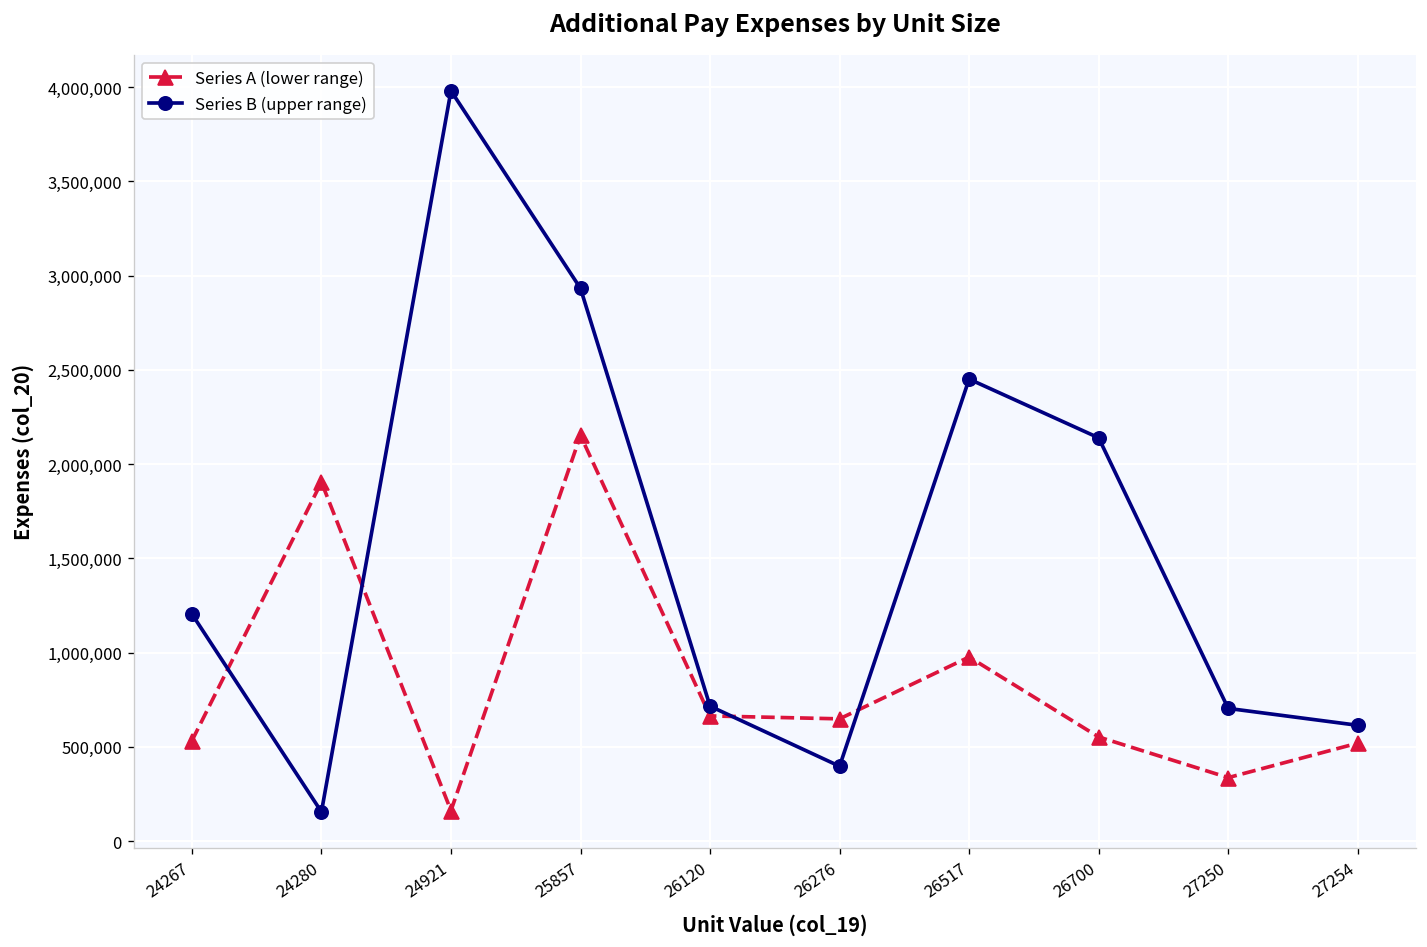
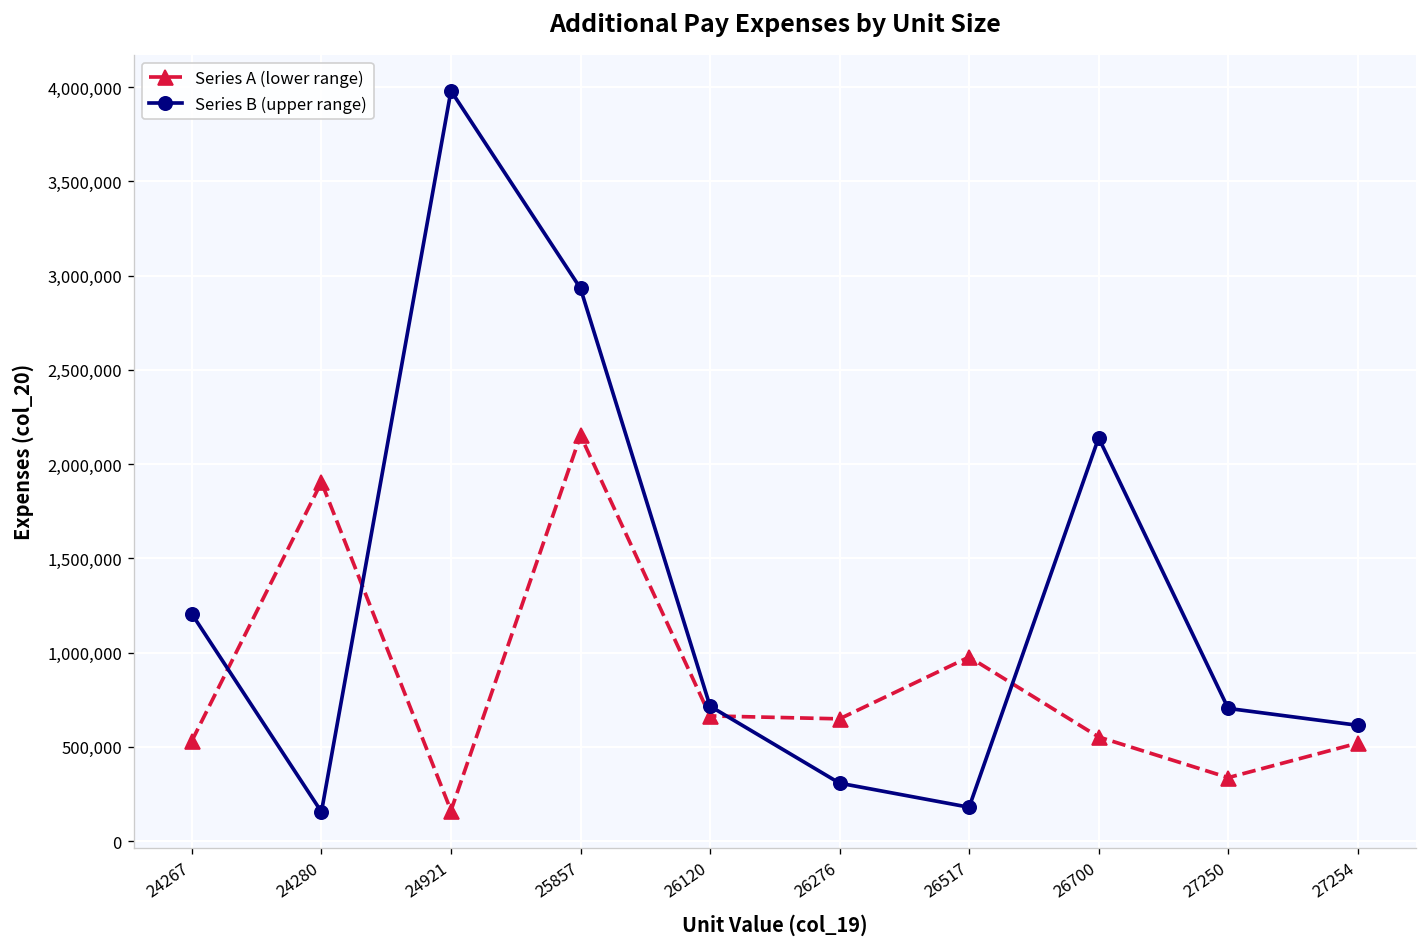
  {
    "Series A (lower range)": {
      "24267": "530,000",
      "24280": "1,900,000",
      "24921": "160,000",
      "25857": "2,150,000",
      "26120": "660,000",
      "26276": "650,000",
      "26517": "980,000",
      "26700": "550,000",
      "27250": "340,000",
      "27254": "520,000"
    },
    "Series B (upper range)": {
      "24267": "1,210,000",
      "24280": "160,000",
      "24921": "3,980,000",
      "25857": "2,930,000",
      "26120": "720,000",
-     "26276": "400,000",
-     "26517": "2,450,000",
+     "26276": "310,000",
+     "26517": "180,000",
      "26700": "2,140,000",
      "27250": "700,000",
      "27254": "610,000"
    }
  }
